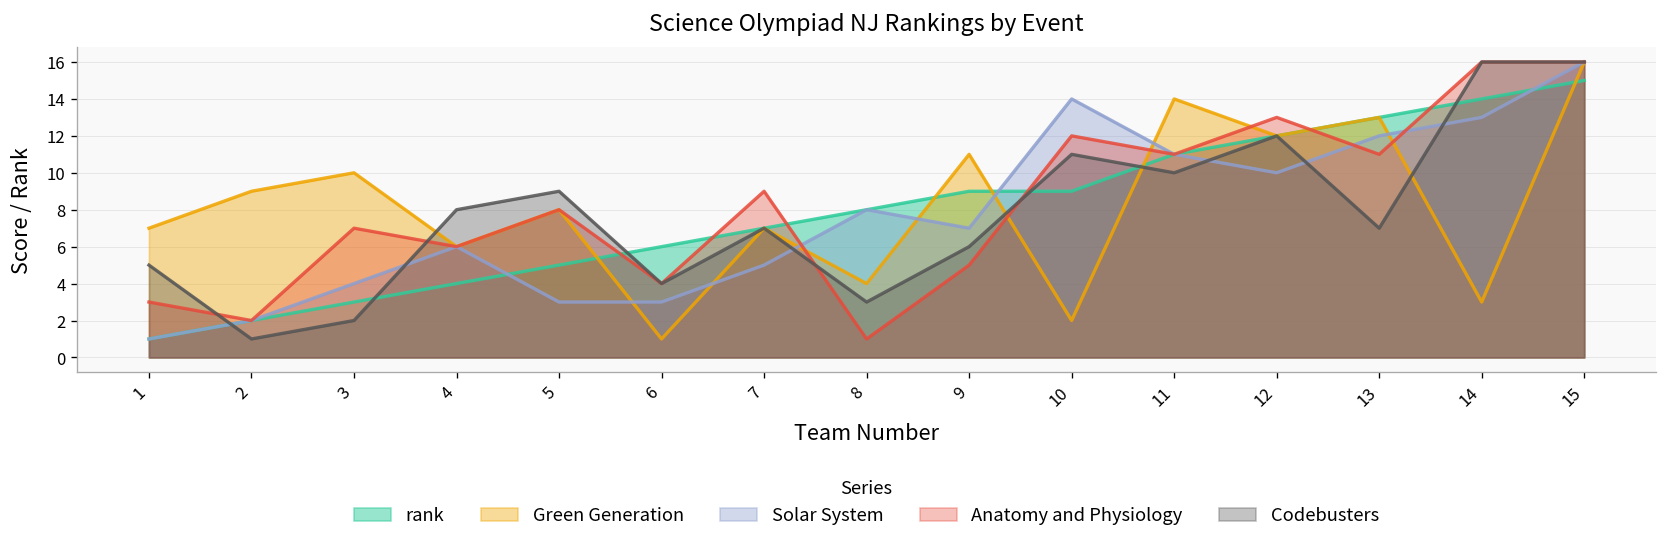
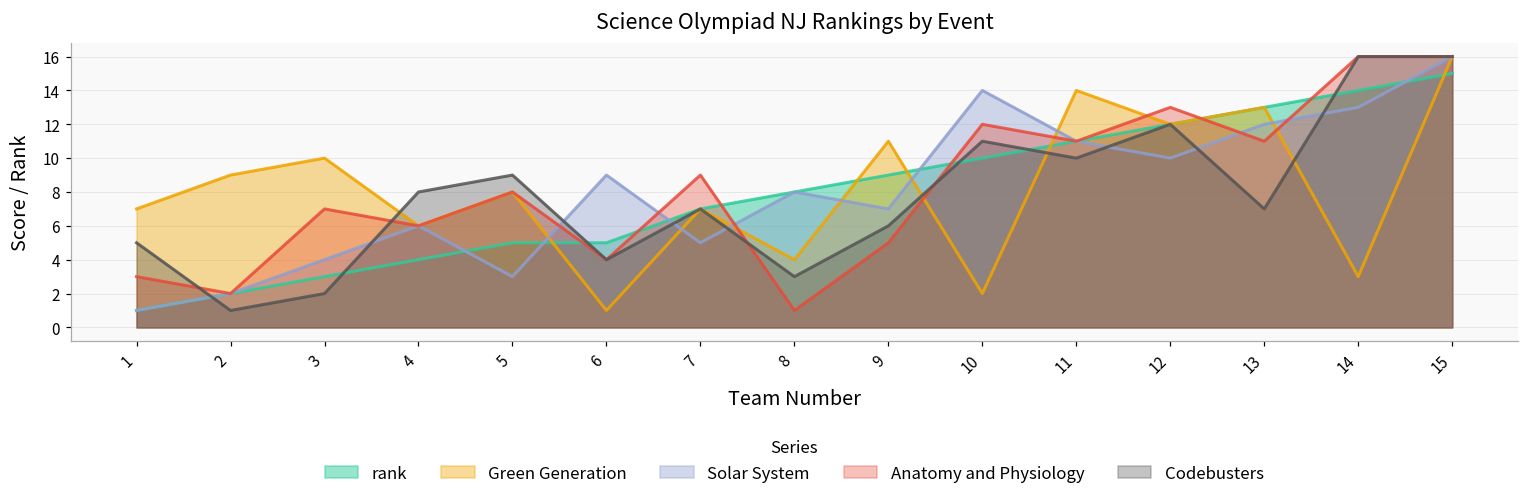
  {
    "rank": {
      "3": 3,
      "4": 4,
      "5": 5,
-     "6": 6,
+     "6": 5,
      "9": 9,
-     "10": 9,
+     "10": 10,
      "14": 14,
      "15": 15
    },
    "Green Generation": {
      "1": 7,
      "2": 9,
      "3": 10,
      "6": 1,
      "8": 4,
      "9": 11,
      "10": 2,
      "11": 14,
      "14": 3
    },
    "Solar System": {
      "3": 4,
      "5": 3,
-     "6": 3,
+     "6": 9,
      "7": 5,
      "9": 7,
      "10": 14,
      "12": 10,
      "13": 12,
      "14": 13
    },
    "Anatomy and Physiology": {
      "1": 3,
      "3": 7,
      "7": 9,
      "8": 1,
      "9": 5,
      "10": 12,
      "12": 13,
      "13": 11
    },
    "Codebusters": {
      "1": 5,
      "2": 1,
      "3": 2,
      "4": 8,
      "5": 9,
      "8": 3,
      "9": 6,
      "10": 11,
      "11": 10,
      "13": 7
    }
  }
